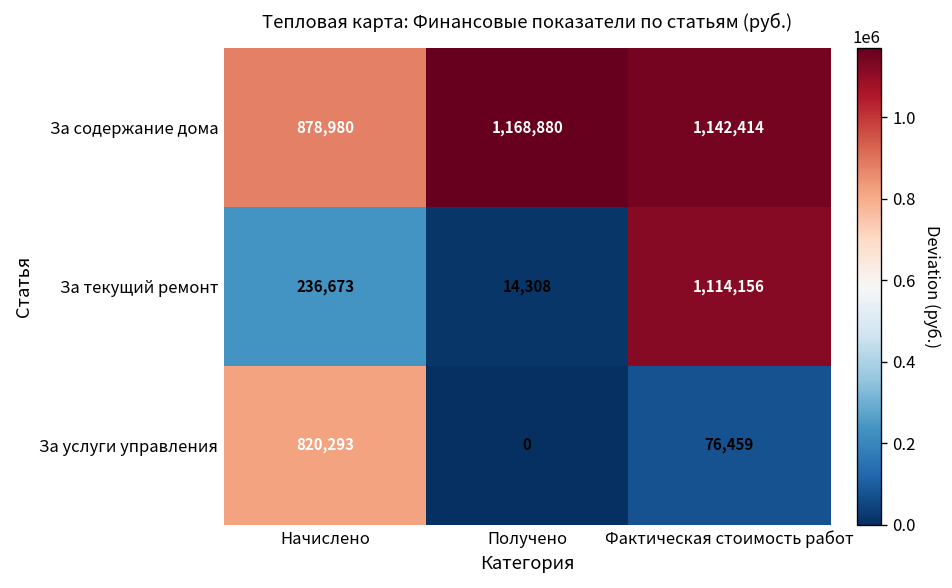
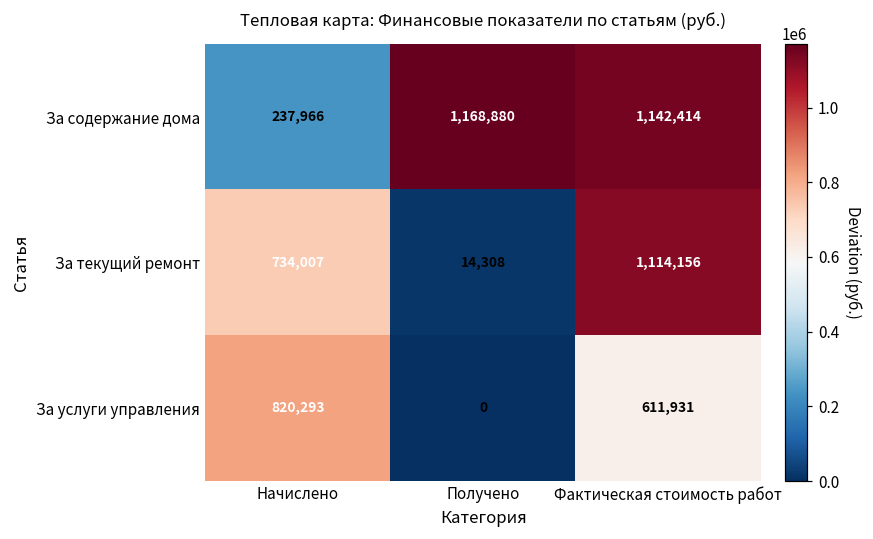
  {
    "За содержание дома": {
-     "Начислено": "878,980",
+     "Начислено": "237,966",
      "Получено": "1,168,880",
      "Фактическая стоимость работ": "1,142,414"
    },
    "За текущий ремонт": {
-     "Начислено": "236,673",
+     "Начислено": "734,007",
      "Получено": "14,308",
      "Фактическая стоимость работ": "1,114,156"
    },
    "За услуги управления": {
      "Начислено": "820,293",
      "Получено": "0",
-     "Фактическая стоимость работ": "76,459"
+     "Фактическая стоимость работ": "611,931"
    }
  }
